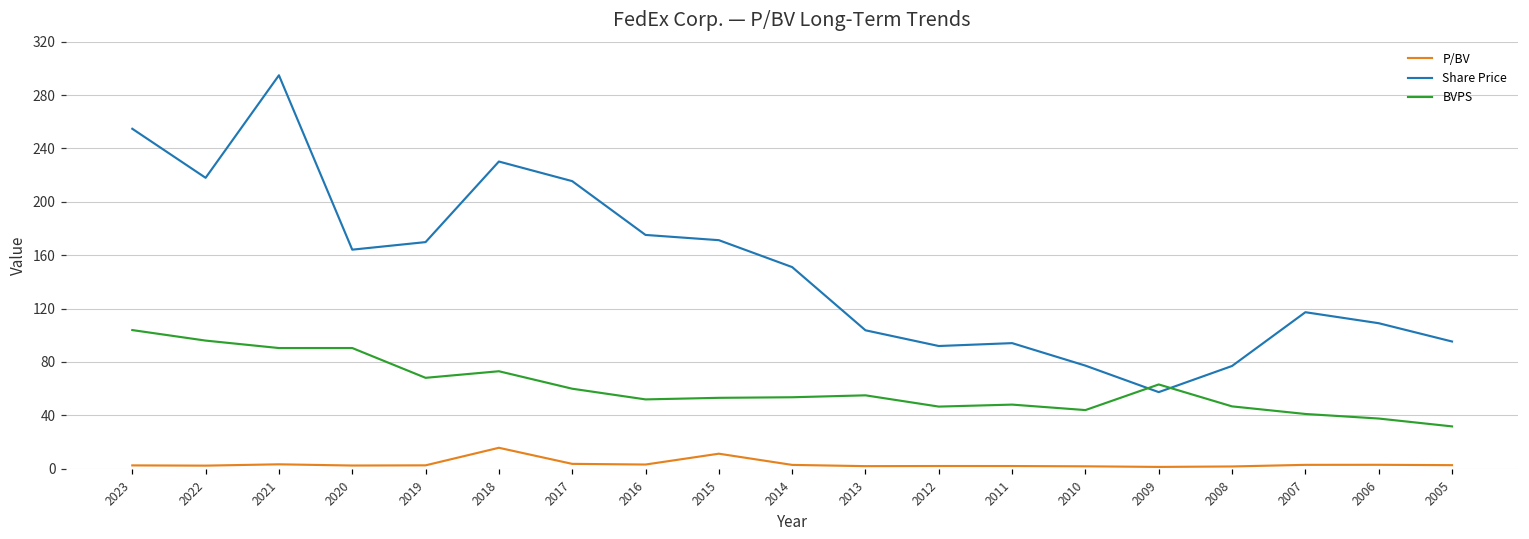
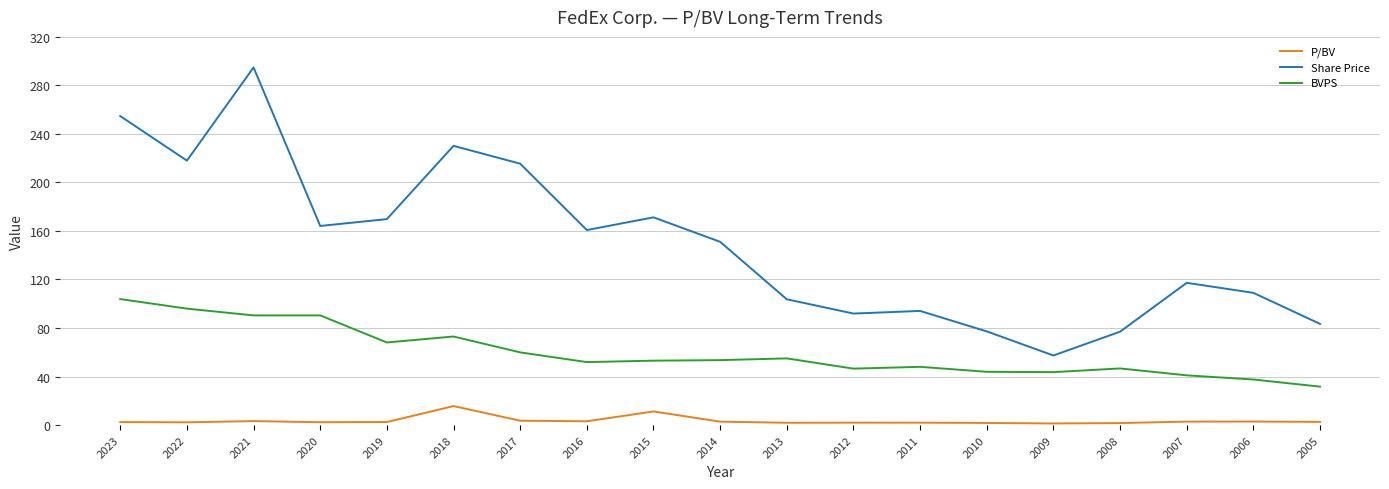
  {
    "P/BV": {
      "2023": 2,
      "2022": 2,
      "2021": 3,
      "2020": 2,
      "2019": 2,
      "2018": 16,
      "2017": 4,
      "2016": 3,
      "2015": 11,
      "2014": 3,
      "2013": 2,
      "2012": 2,
      "2011": 2,
      "2010": 2,
      "2009": 1,
      "2008": 2,
      "2007": 3,
      "2006": 3,
      "2005": 3
    },
    "Share Price": {
      "2023": 255,
      "2022": 218,
      "2021": 295,
      "2020": 164,
      "2019": 170,
      "2018": 230,
      "2017": 215,
-     "2016": 175,
+     "2016": 161,
      "2015": 171,
      "2014": 151,
      "2013": 104,
      "2012": 92,
      "2011": 94,
      "2010": 77,
      "2009": 57,
      "2008": 77,
      "2007": 117,
      "2006": 109,
-     "2005": 95
+     "2005": 83
    },
    "BVPS": {
      "2023": 104,
      "2022": 96,
      "2021": 90,
      "2020": 90,
      "2019": 68,
      "2018": 73,
      "2017": 60,
      "2016": 52,
      "2015": 53,
      "2014": 54,
      "2013": 55,
      "2012": 47,
      "2011": 48,
      "2010": 44,
-     "2009": 63,
+     "2009": 44,
      "2008": 47,
      "2007": 41,
      "2006": 38,
      "2005": 32
    }
  }
